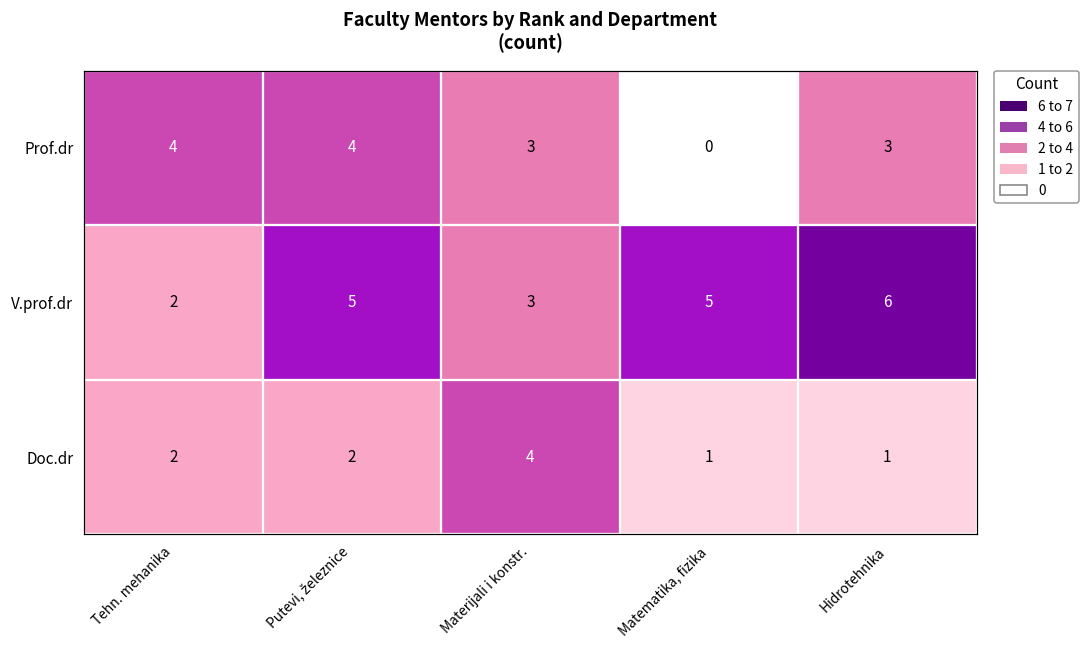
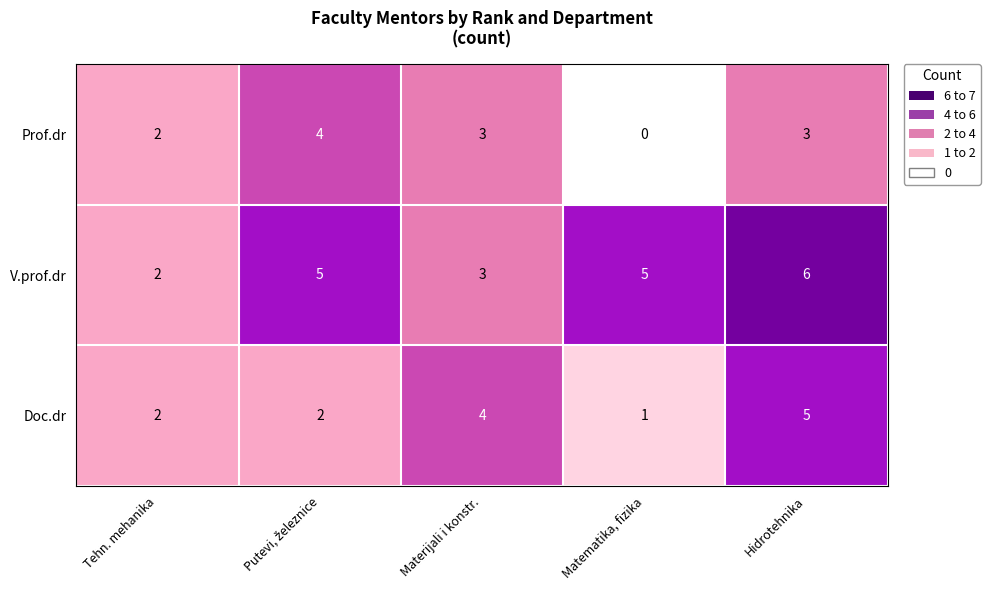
  {
    "Prof.dr": {
-     "Tehn. mehanika": 4,
+     "Tehn. mehanika": 2,
      "Putevi, železnice": 4,
      "Materijali i konstr.": 3,
      "Matematika, fizika": 0,
      "Hidrotehnika": 3
    },
    "V.prof.dr": {
      "Tehn. mehanika": 2,
      "Putevi, železnice": 5,
      "Materijali i konstr.": 3,
      "Matematika, fizika": 5,
      "Hidrotehnika": 6
    },
    "Doc.dr": {
      "Tehn. mehanika": 2,
      "Putevi, železnice": 2,
      "Materijali i konstr.": 4,
      "Matematika, fizika": 1,
-     "Hidrotehnika": 1
+     "Hidrotehnika": 5
    }
  }
